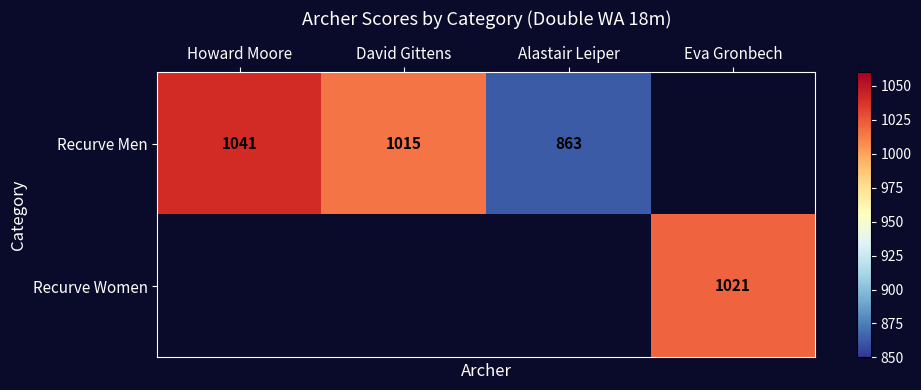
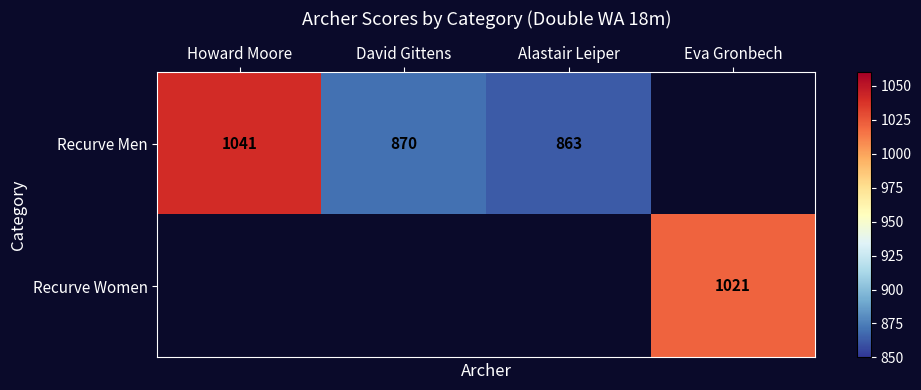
  {
    "Recurve Men": {
      "Howard Moore": 1041,
-     "David Gittens": 1015,
+     "David Gittens": 870,
      "Alastair Leiper": 863
    },
    "Recurve Women": {
      "Eva Gronbech": 1021
    }
  }
